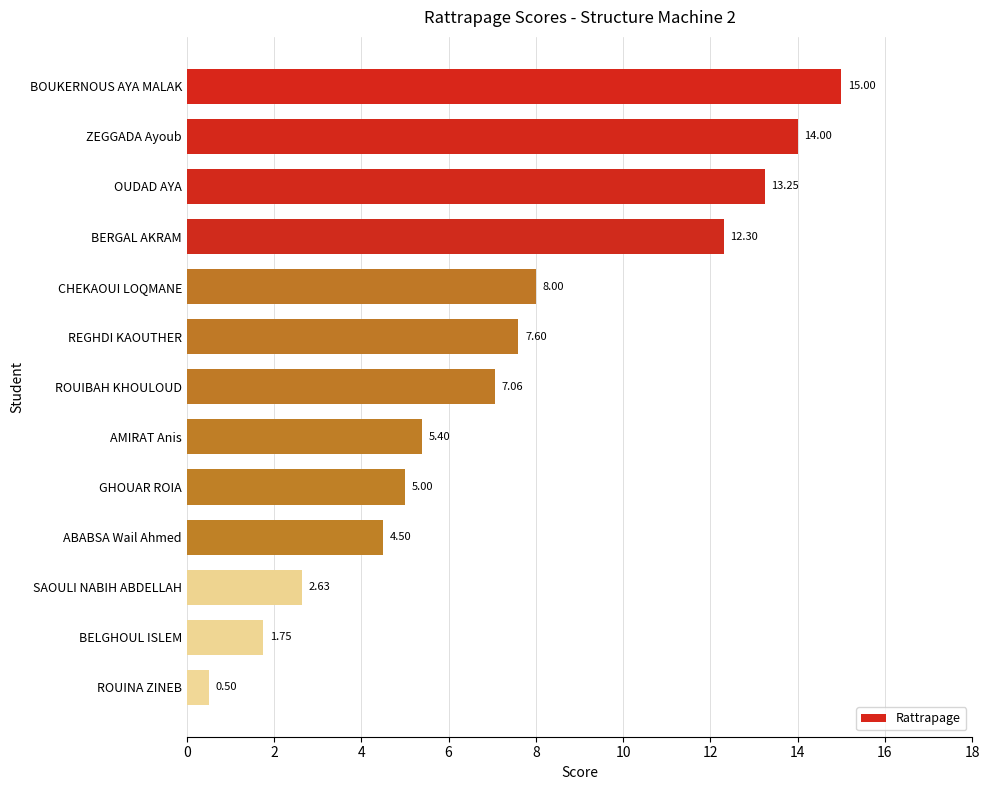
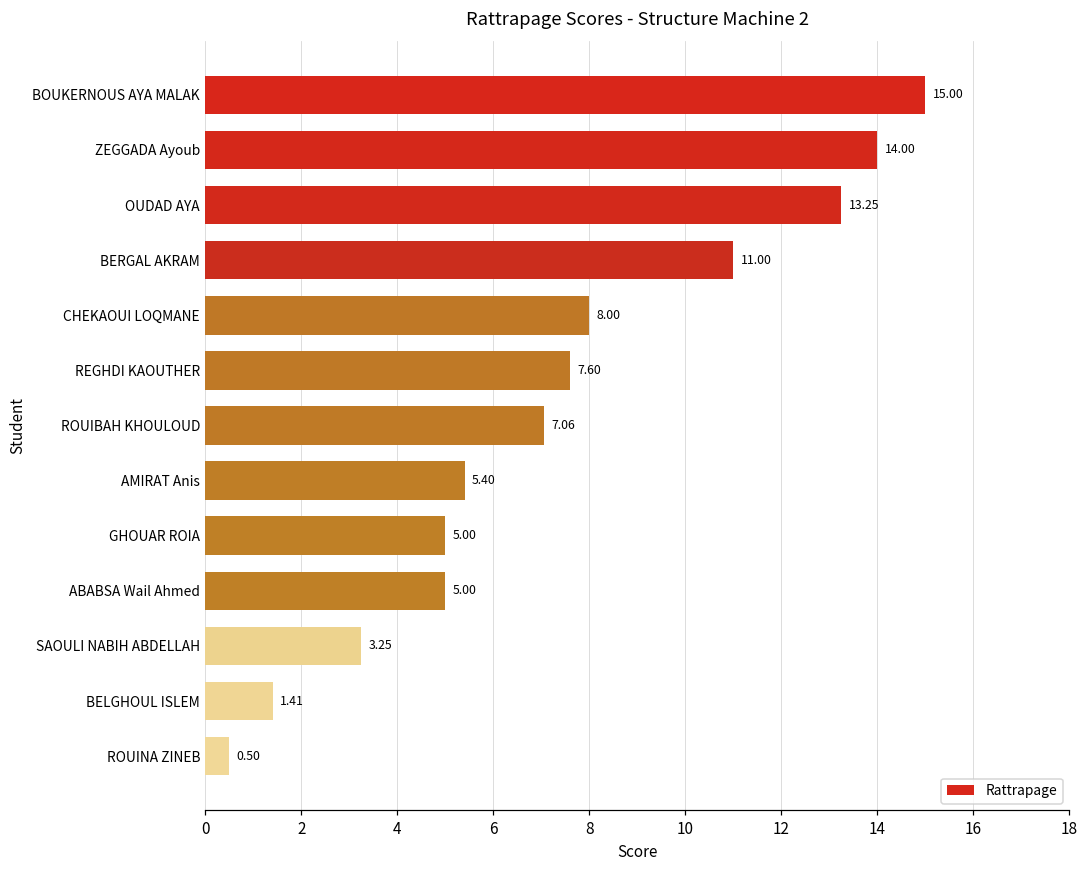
  {
    "BOUKERNOUS AYA MALAK": 15.00,
    "ZEGGADA Ayoub": 14.00,
    "OUDAD AYA": 13.25,
-   "BERGAL AKRAM": 12.30,
+   "BERGAL AKRAM": 11.00,
    "CHEKAOUI LOQMANE": 8.00,
    "REGHDI KAOUTHER": 7.60,
    "ROUIBAH KHOULOUD": 7.06,
    "AMIRAT Anis": 5.40,
    "GHOUAR ROIA": 5.00,
-   "ABABSA Wail Ahmed": 4.50,
-   "SAOULI NABIH ABDELLAH": 2.63,
-   "BELGHOUL ISLEM": 1.75,
+   "ABABSA Wail Ahmed": 5.00,
+   "SAOULI NABIH ABDELLAH": 3.25,
+   "BELGHOUL ISLEM": 1.41,
    "ROUINA ZINEB": 0.50
  }
